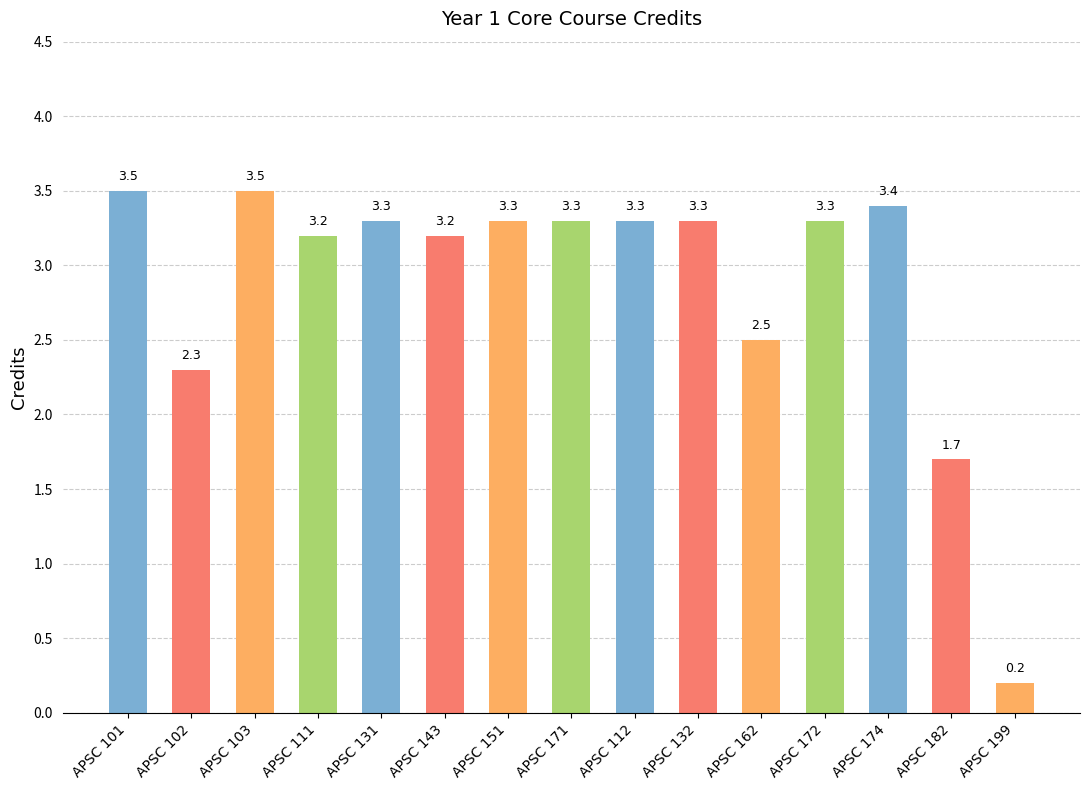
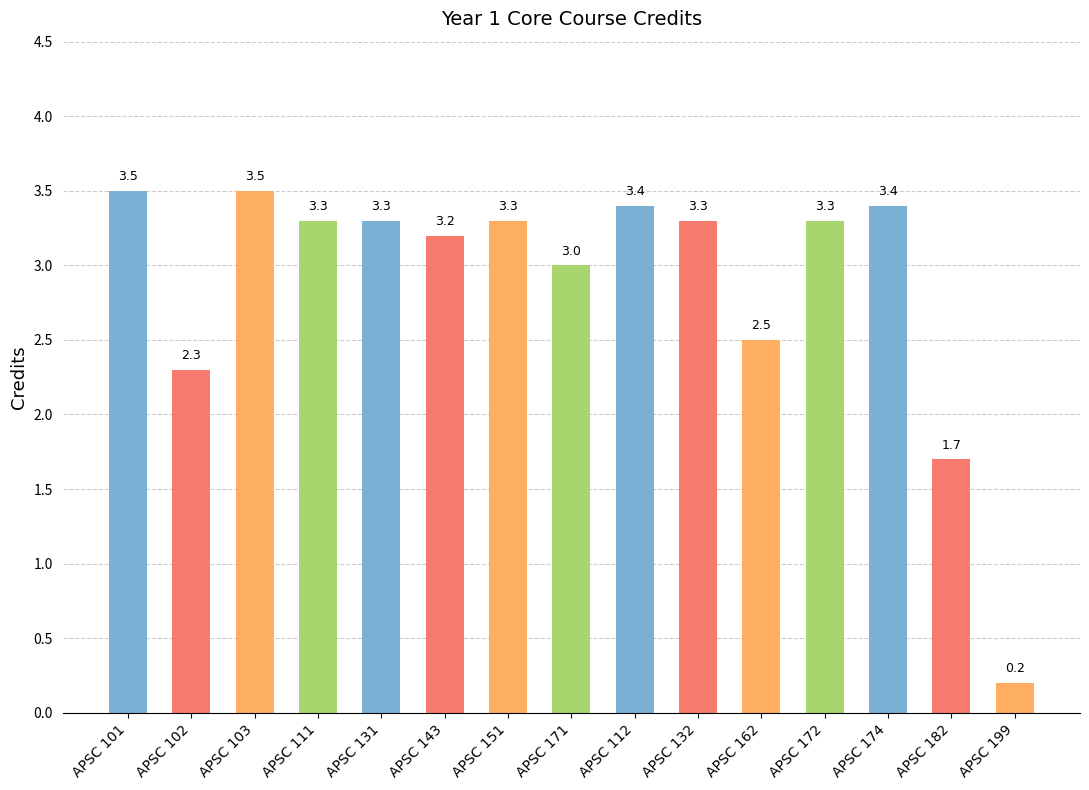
  {
    "APSC 101": 3.5,
    "APSC 102": 2.3,
    "APSC 103": 3.5,
-   "APSC 111": 3.2,
+   "APSC 111": 3.3,
    "APSC 131": 3.3,
    "APSC 143": 3.2,
    "APSC 151": 3.3,
-   "APSC 171": 3.3,
-   "APSC 112": 3.3,
+   "APSC 171": 3.0,
+   "APSC 112": 3.4,
    "APSC 132": 3.3,
    "APSC 162": 2.5,
    "APSC 172": 3.3,
    "APSC 174": 3.4,
    "APSC 182": 1.7,
    "APSC 199": 0.2
  }
